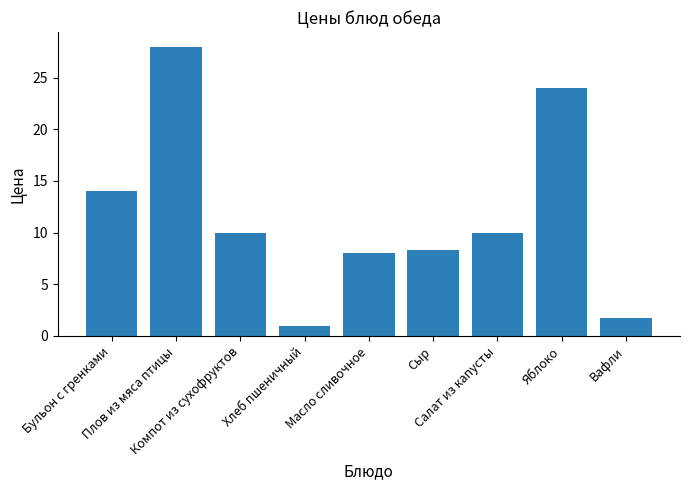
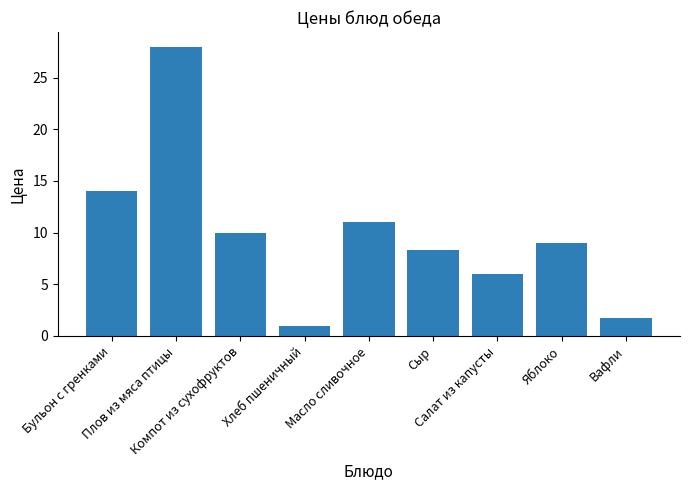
  {
    "Бульон с гренками": 14,
    "Плов из мяса птицы": 28,
    "Компот из сухофруктов": 10,
    "Хлеб пшеничный": 1,
-   "Масло сливочное": 8,
+   "Масло сливочное": 11,
    "Сыр": 8.3,
-   "Салат из капусты": 10,
-   "Яблоко": 24,
+   "Салат из капусты": 6,
+   "Яблоко": 9,
    "Вафли": 1.7
  }
